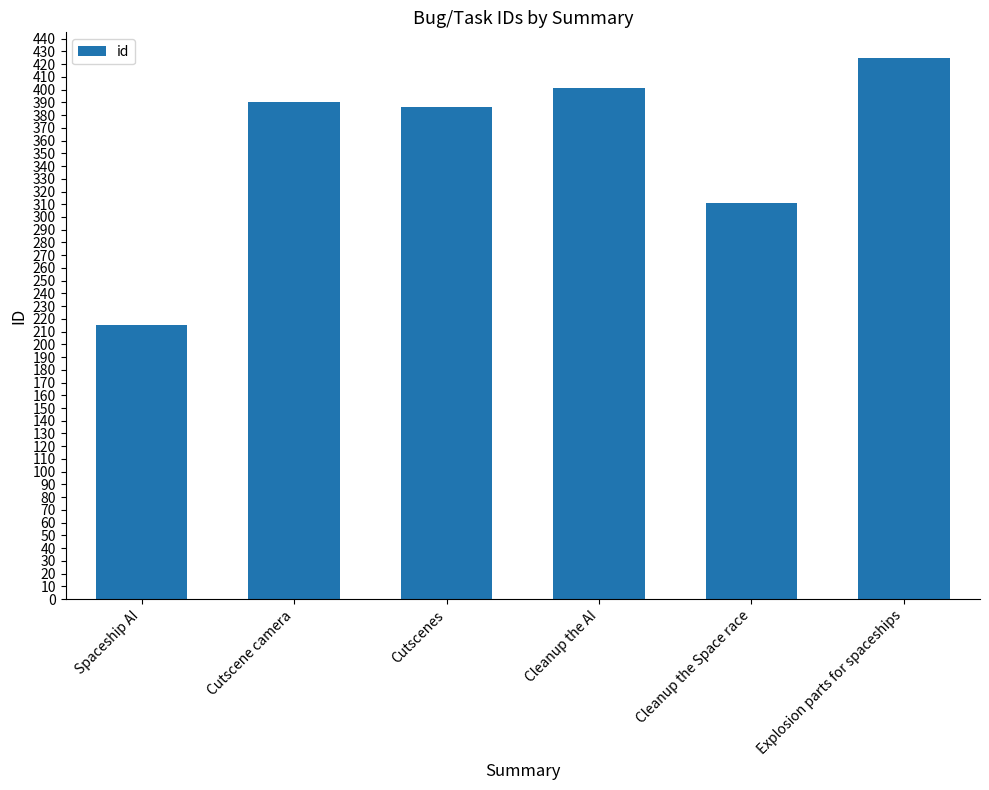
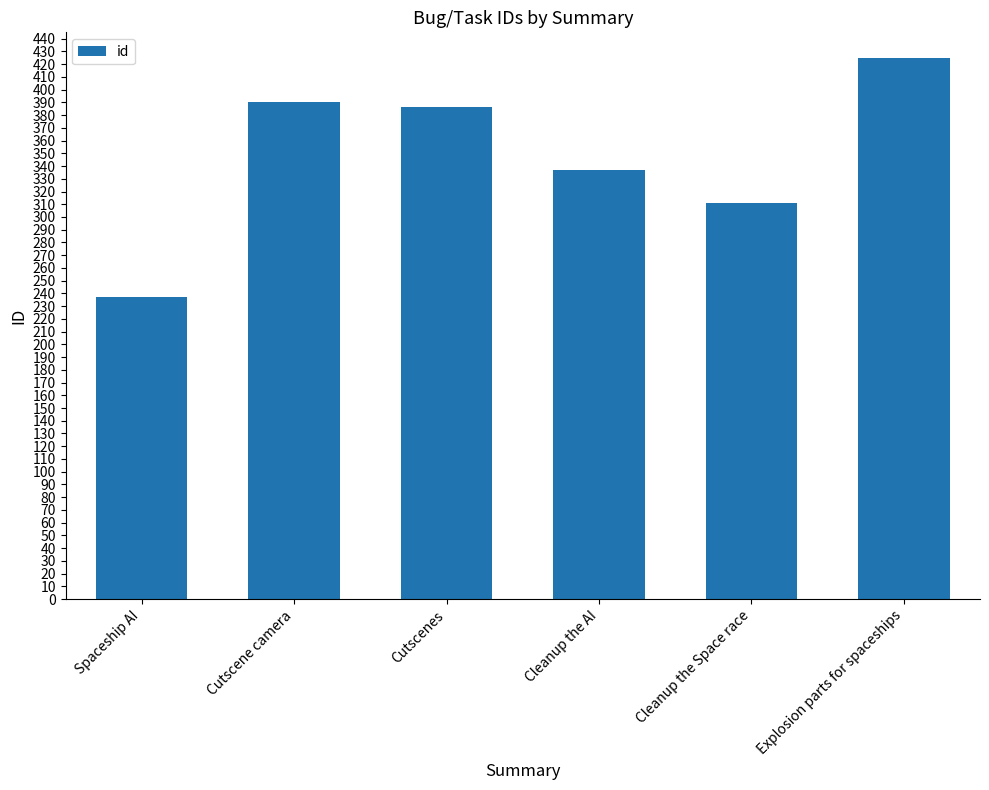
  {
-   "Spaceship AI": 215,
+   "Spaceship AI": 237,
    "Cutscene camera": 390,
    "Cutscenes": 386,
-   "Cleanup the AI": 401,
+   "Cleanup the AI": 337,
    "Cleanup the Space race": 311,
    "Explosion parts for spaceships": 425
  }
